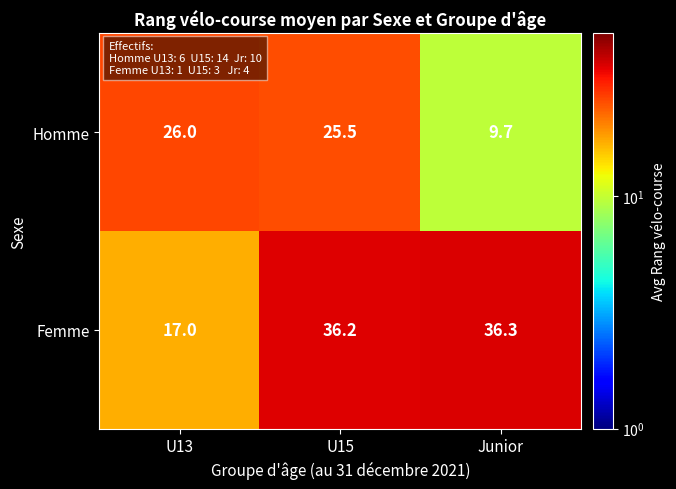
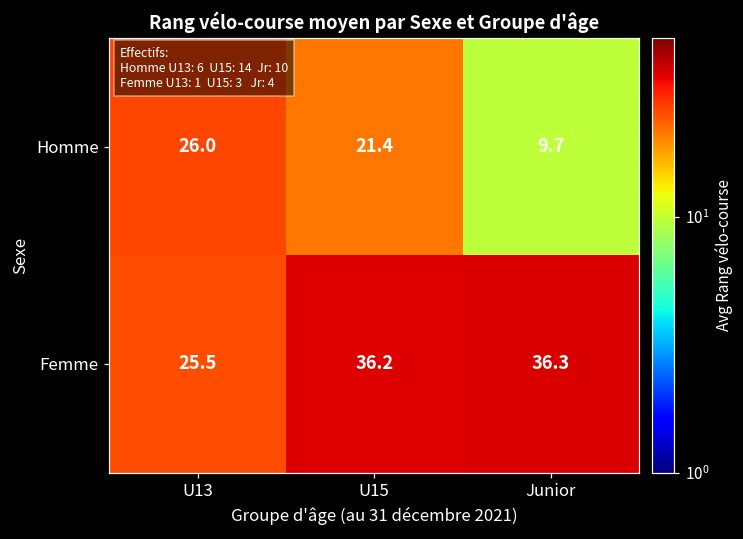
  {
    "Homme": {
      "U13": 26.0,
-     "U15": 25.5,
+     "U15": 21.4,
      "Junior": 9.7
    },
    "Femme": {
-     "U13": 17.0,
+     "U13": 25.5,
      "U15": 36.2,
      "Junior": 36.3
    }
  }
